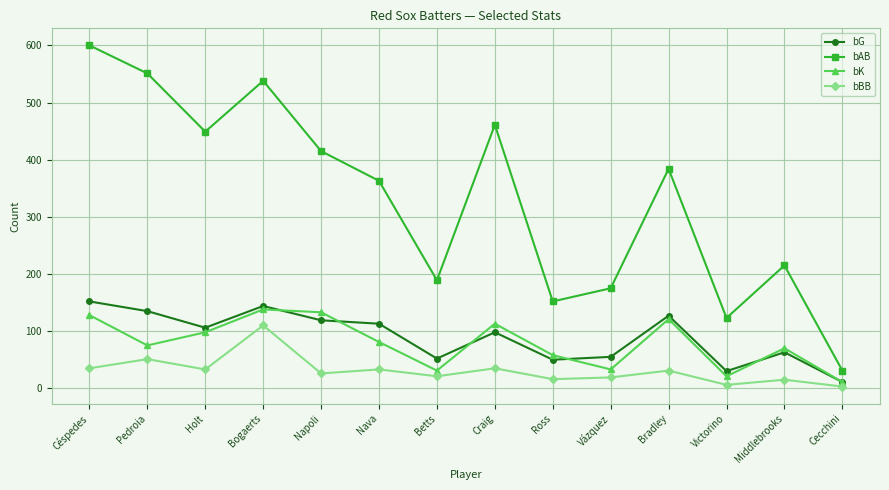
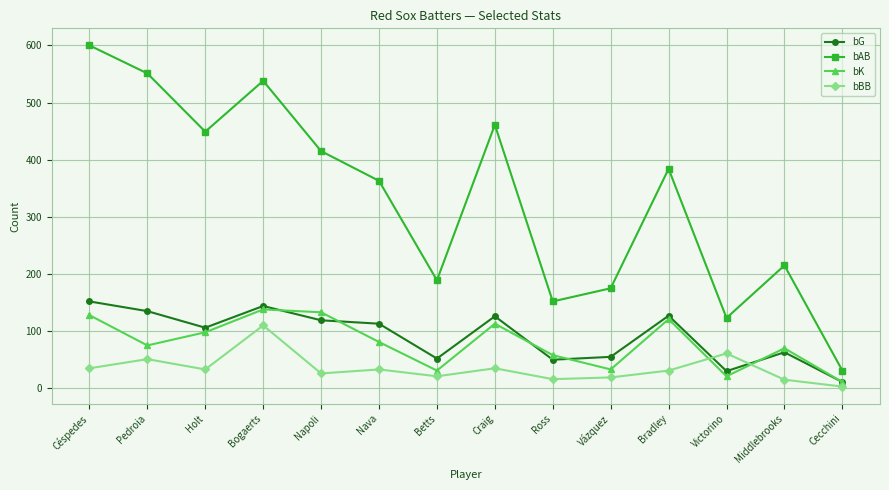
  {
    "bG": {
      "Céspedes": 150,
      "Pedroia": 140,
      "Holt": 110,
      "Bogaerts": 140,
      "Napoli": 120,
      "Nava": 110,
      "Betts": 50,
-     "Craig": 100,
+     "Craig": 130,
      "Ross": 50,
      "Vázquez": 60,
      "Bradley": 130,
      "Victorino": 30,
      "Middlebrooks": 60
    },
    "bBB": {
      "Céspedes": 40,
      "Pedroia": 50,
      "Holt": 30,
      "Bogaerts": 110,
      "Napoli": 30,
      "Nava": 30,
      "Betts": 20,
      "Craig": 40,
      "Ross": 20,
      "Vázquez": 20,
      "Bradley": 30,
-     "Victorino": 10,
+     "Victorino": 60,
      "Middlebrooks": 20,
      "Cecchini": 0
    }
  }
